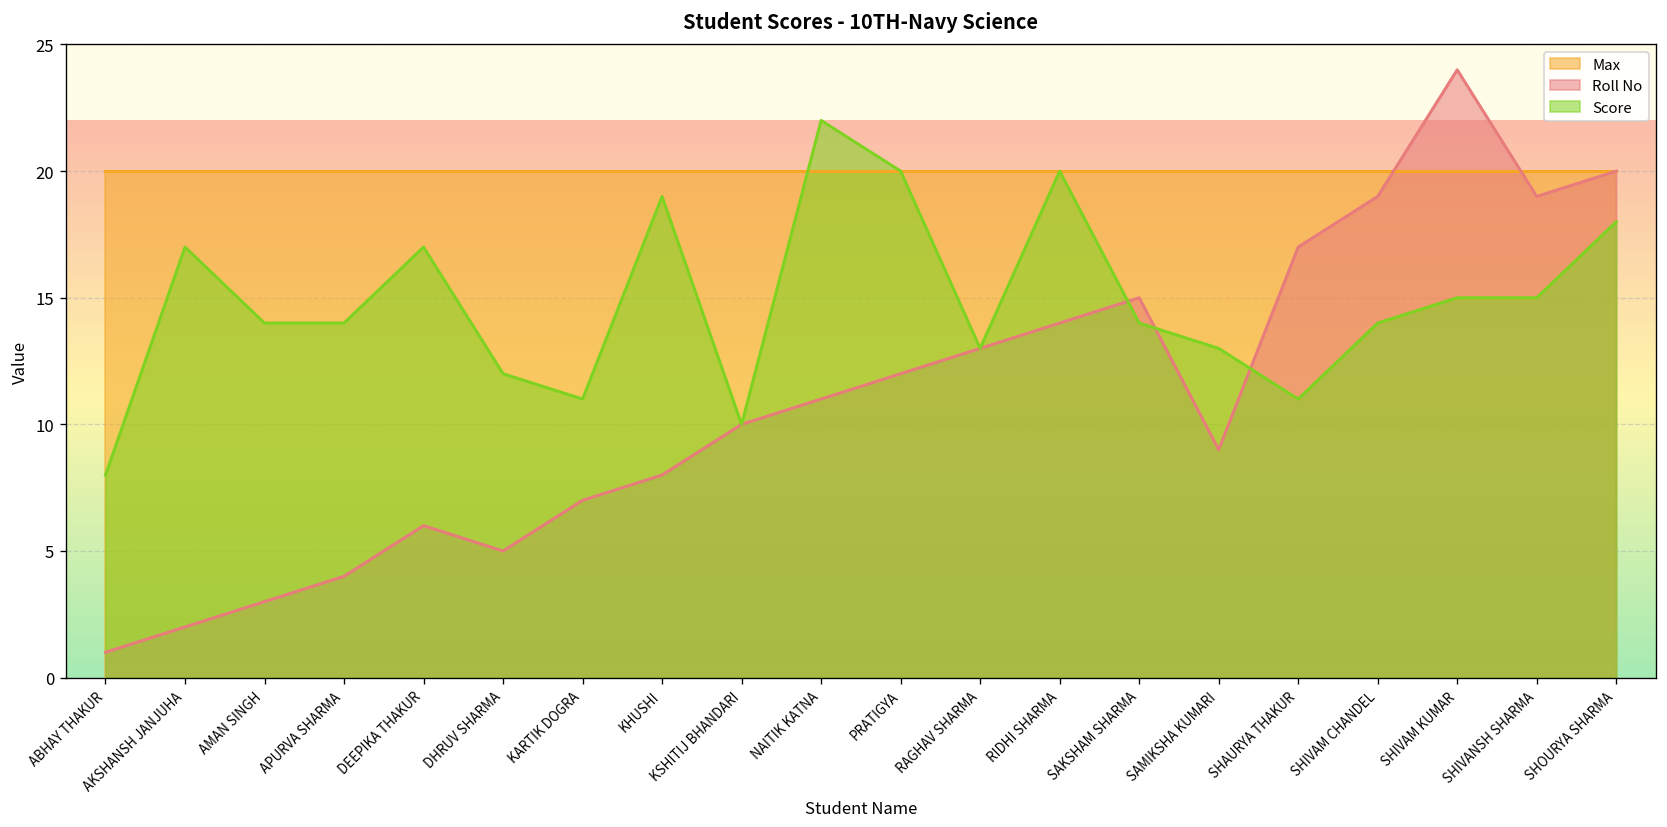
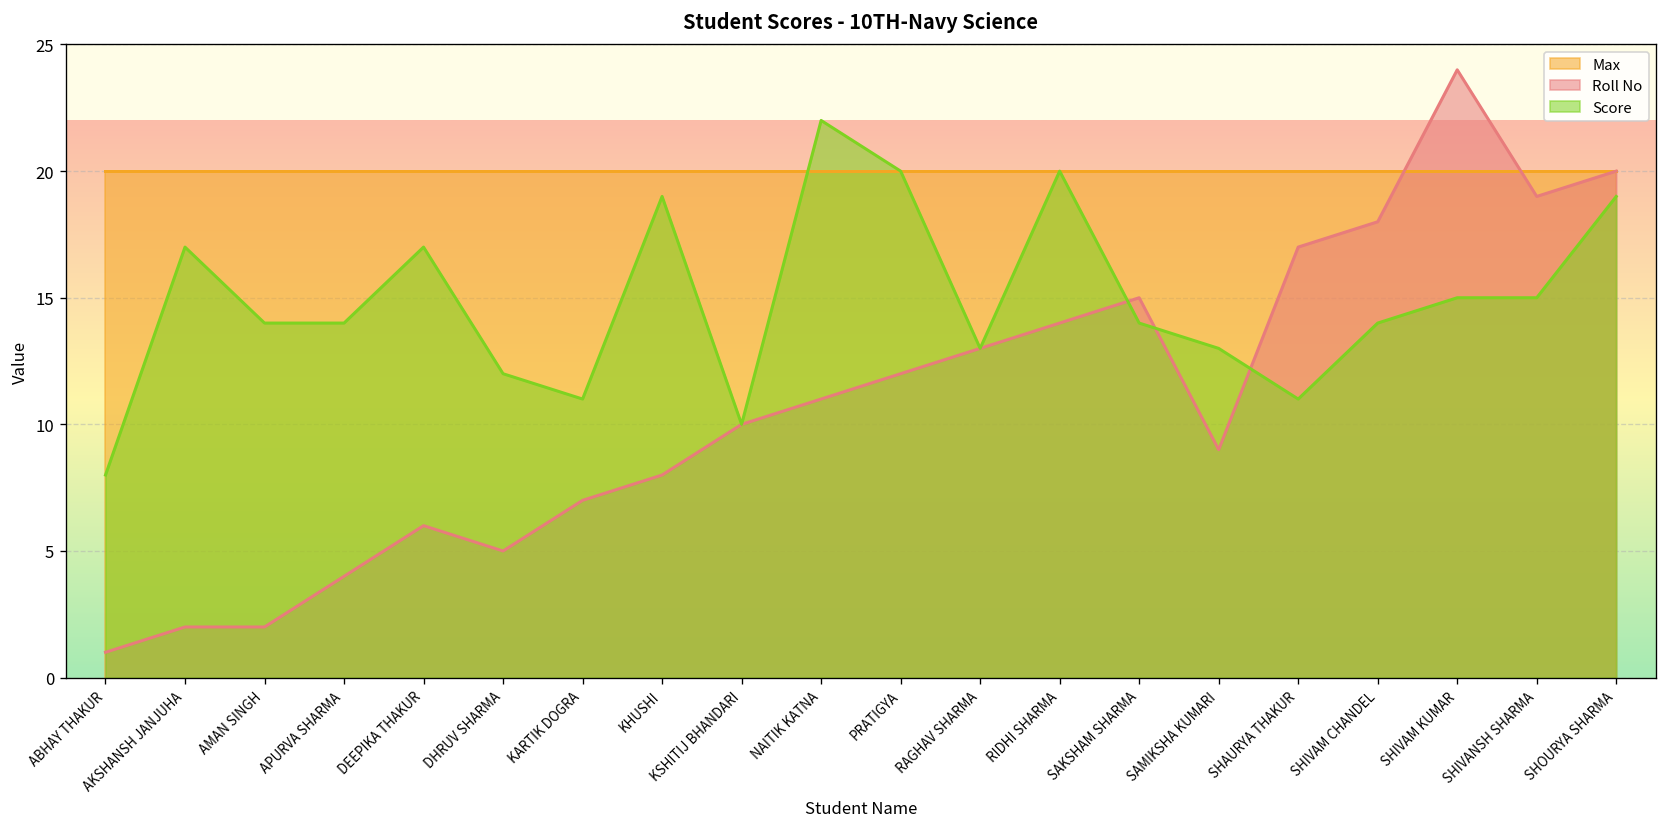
  {
    "Max": {
      "ABHAY THAKUR": 20,
      "AKSHANSH JANJUHA": 20,
      "AMAN SINGH": 20,
      "APURVA SHARMA": 20,
      "DEEPIKA THAKUR": 20,
      "DHRUV SHARMA": 20,
      "KARTIK DOGRA": 20,
      "KHUSHI": 20,
      "KSHITIJ BHANDARI": 20,
      "NAITIK KATNA": 20,
      "RAGHAV SHARMA": 20,
      "SAKSHAM SHARMA": 20,
      "SAMIKSHA KUMARI": 20,
      "SHAURYA THAKUR": 20,
      "SHIVAM CHANDEL": 20,
      "SHIVAM KUMAR": 20,
      "SHIVANSH SHARMA": 20
    },
    "Roll No": {
      "ABHAY THAKUR": 1,
      "AKSHANSH JANJUHA": 2,
-     "AMAN SINGH": 3,
+     "AMAN SINGH": 2,
      "APURVA SHARMA": 4,
      "DEEPIKA THAKUR": 6,
      "DHRUV SHARMA": 5,
      "KARTIK DOGRA": 7,
      "KHUSHI": 8,
      "NAITIK KATNA": 11,
      "PRATIGYA": 12,
      "RIDHI SHARMA": 14,
      "SAKSHAM SHARMA": 15,
      "SAMIKSHA KUMARI": 9,
      "SHAURYA THAKUR": 17,
-     "SHIVAM CHANDEL": 19,
+     "SHIVAM CHANDEL": 18,
      "SHIVAM KUMAR": 24,
      "SHIVANSH SHARMA": 19
    },
    "Score": {
      "ABHAY THAKUR": 8,
      "AKSHANSH JANJUHA": 17,
      "AMAN SINGH": 14,
      "APURVA SHARMA": 14,
      "DEEPIKA THAKUR": 17,
      "DHRUV SHARMA": 12,
      "KARTIK DOGRA": 11,
      "KHUSHI": 19,
      "NAITIK KATNA": 22,
      "SAKSHAM SHARMA": 14,
      "SAMIKSHA KUMARI": 13,
      "SHAURYA THAKUR": 11,
      "SHIVAM CHANDEL": 14,
      "SHIVAM KUMAR": 15,
      "SHIVANSH SHARMA": 15,
-     "SHOURYA SHARMA": 18
+     "SHOURYA SHARMA": 19
    }
  }
